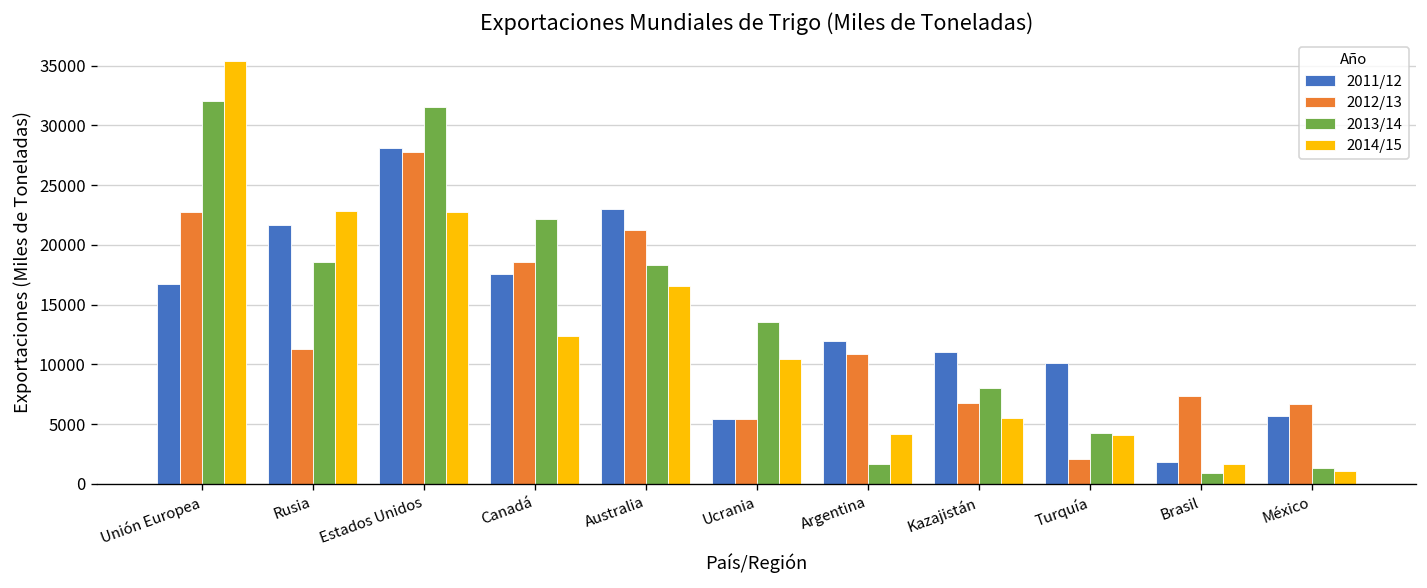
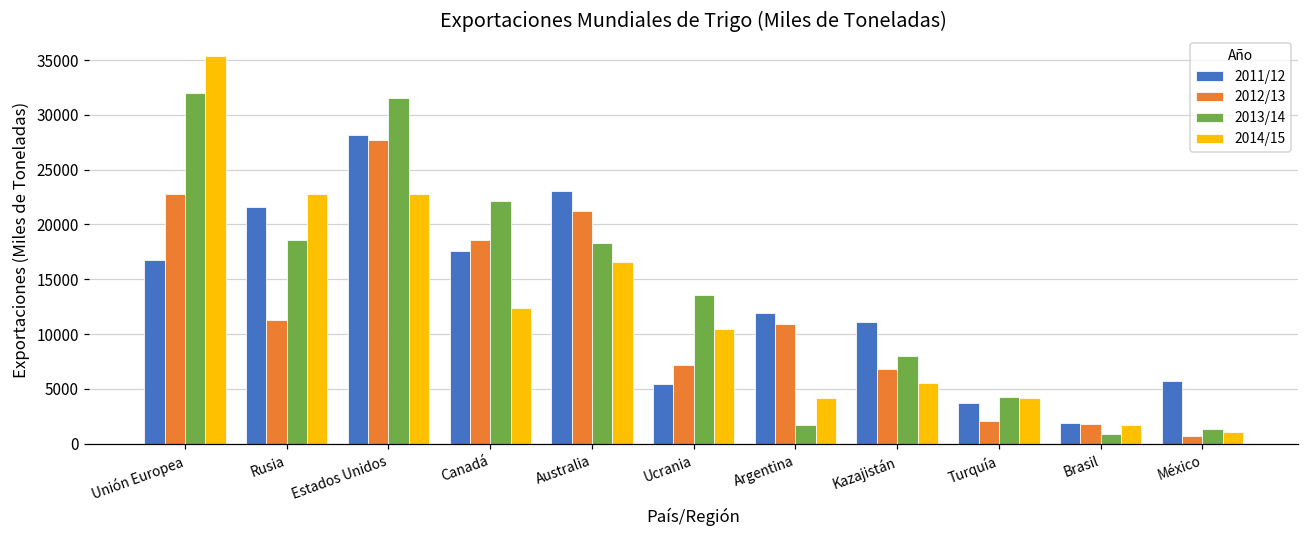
  {
    "2011/12": {
      "Unión Europea": 17000,
      "Rusia": 22000,
      "Estados Unidos": 28000,
      "Canadá": 18000,
      "Australia": 23000,
      "Ucrania": 5000,
      "Argentina": 12000,
      "Kazajistán": 11000,
-     "Turquía": 10000,
+     "Turquía": 4000,
      "Brasil": 2000,
      "México": 6000
    },
    "2012/13": {
      "Unión Europea": 23000,
      "Rusia": 11000,
      "Estados Unidos": 28000,
      "Canadá": 19000,
      "Australia": 21000,
-     "Ucrania": 5000,
+     "Ucrania": 7000,
      "Argentina": 11000,
      "Kazajistán": 7000,
      "Turquía": 2000,
-     "Brasil": 7000,
-     "México": 7000
+     "Brasil": 2000,
+     "México": 1000
    },
    "2013/14": {
      "Unión Europea": 32000,
      "Rusia": 19000,
      "Estados Unidos": 32000,
      "Canadá": 22000,
      "Australia": 18000,
      "Ucrania": 14000,
      "Argentina": 2000,
      "Kazajistán": 8000,
      "Turquía": 4000,
      "Brasil": 1000,
      "México": 1000
    },
    "2014/15": {
      "Unión Europea": 35000,
      "Rusia": 23000,
      "Estados Unidos": 23000,
      "Canadá": 12000,
      "Australia": 17000,
      "Ucrania": 10000,
      "Argentina": 4000,
      "Kazajistán": 6000,
      "Turquía": 4000,
      "Brasil": 2000,
      "México": 1000
    }
  }
